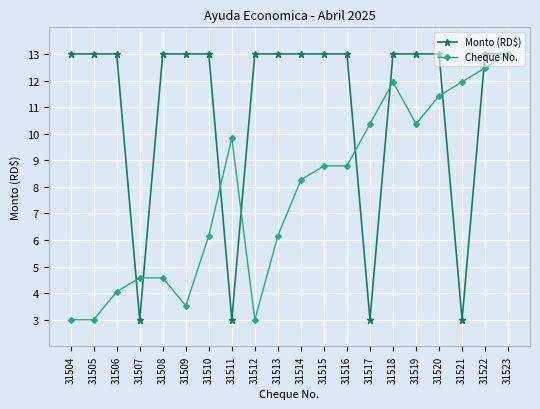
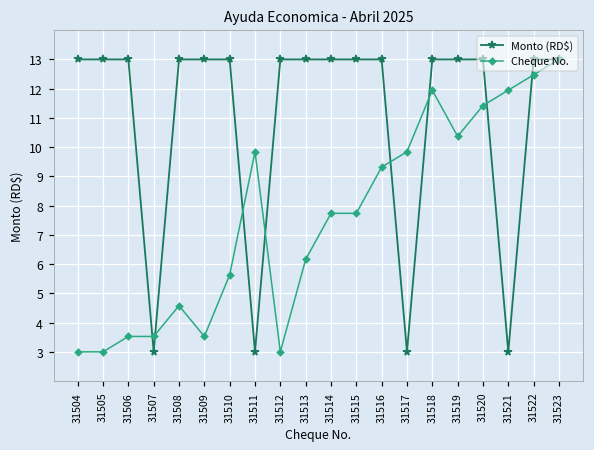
  {
    "Monto (RD$)": {
      "31504": 13.0,
      "31505": 13.0,
      "31506": 13.0,
      "31507": 3.0,
      "31508": 13.0,
      "31509": 13.0,
      "31510": 13.0,
      "31511": 3.0,
      "31512": 13.0,
      "31513": 13.0,
      "31514": 13.0,
      "31515": 13.0,
      "31516": 13.0,
      "31517": 3.0,
      "31518": 13.0,
      "31519": 13.0,
      "31521": 3.0
    },
    "Cheque No.": {
      "31504": 3.0,
      "31505": 3.0,
-     "31506": 4.1,
-     "31507": 4.6,
+     "31506": 3.5,
+     "31507": 3.5,
      "31508": 4.6,
      "31509": 3.5,
-     "31510": 6.2,
+     "31510": 5.6,
      "31511": 9.8,
      "31512": 3.0,
      "31513": 6.2,
-     "31514": 8.3,
-     "31515": 8.8,
-     "31516": 8.8,
-     "31517": 10.4,
+     "31514": 7.7,
+     "31515": 7.7,
+     "31516": 9.3,
+     "31517": 9.8,
      "31518": 11.9,
      "31519": 10.4,
      "31520": 11.4,
      "31521": 11.9,
      "31522": 12.5
    }
  }
